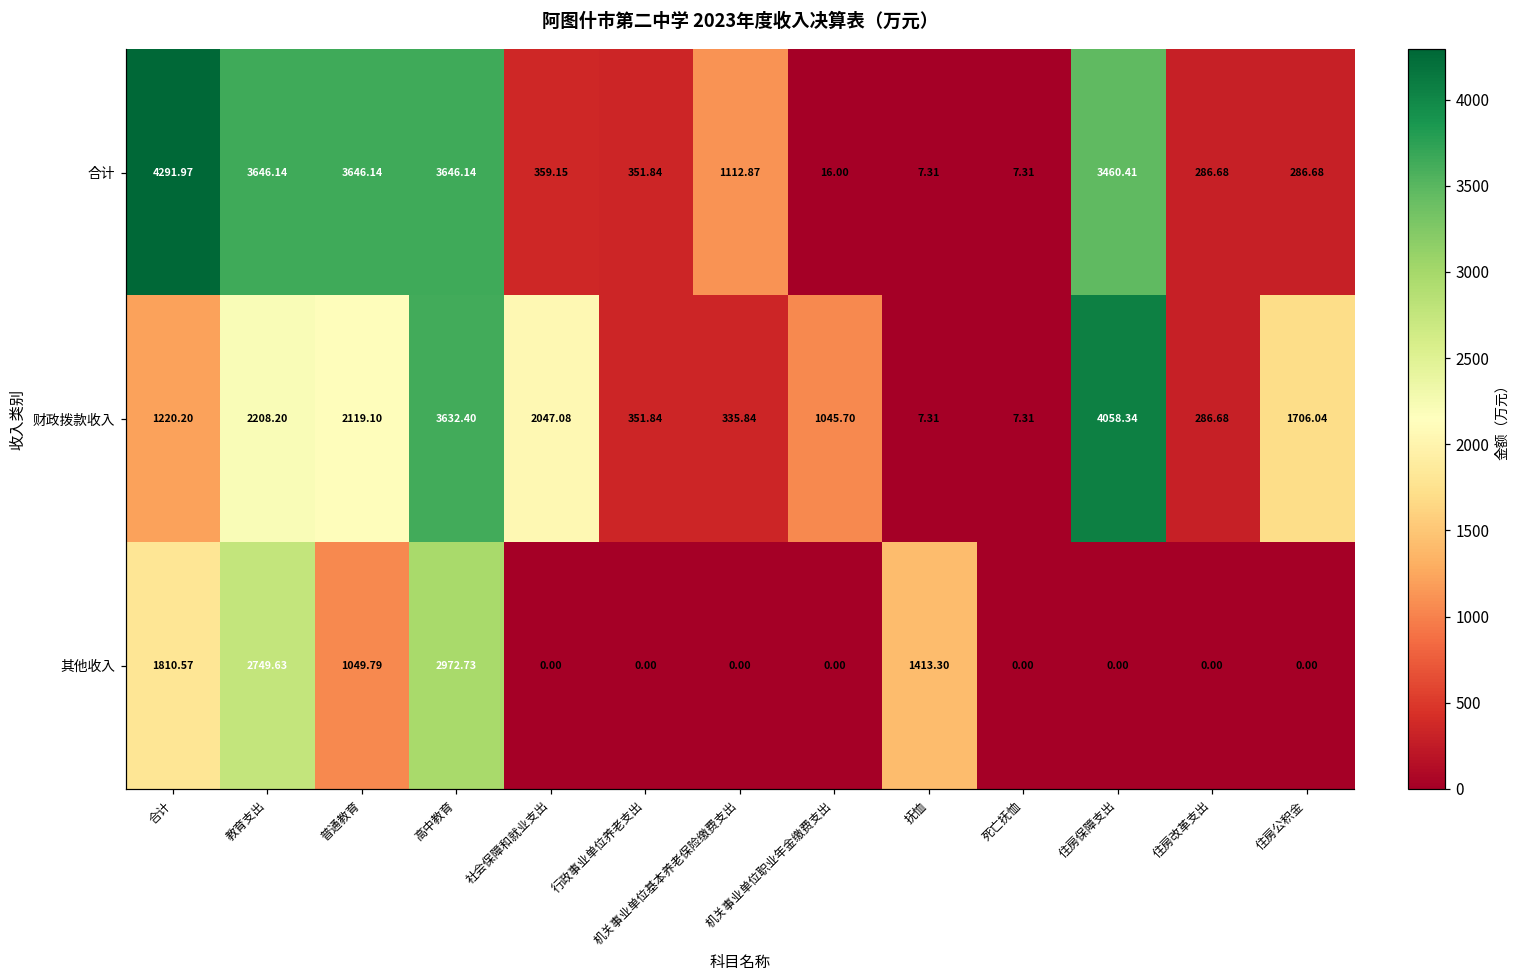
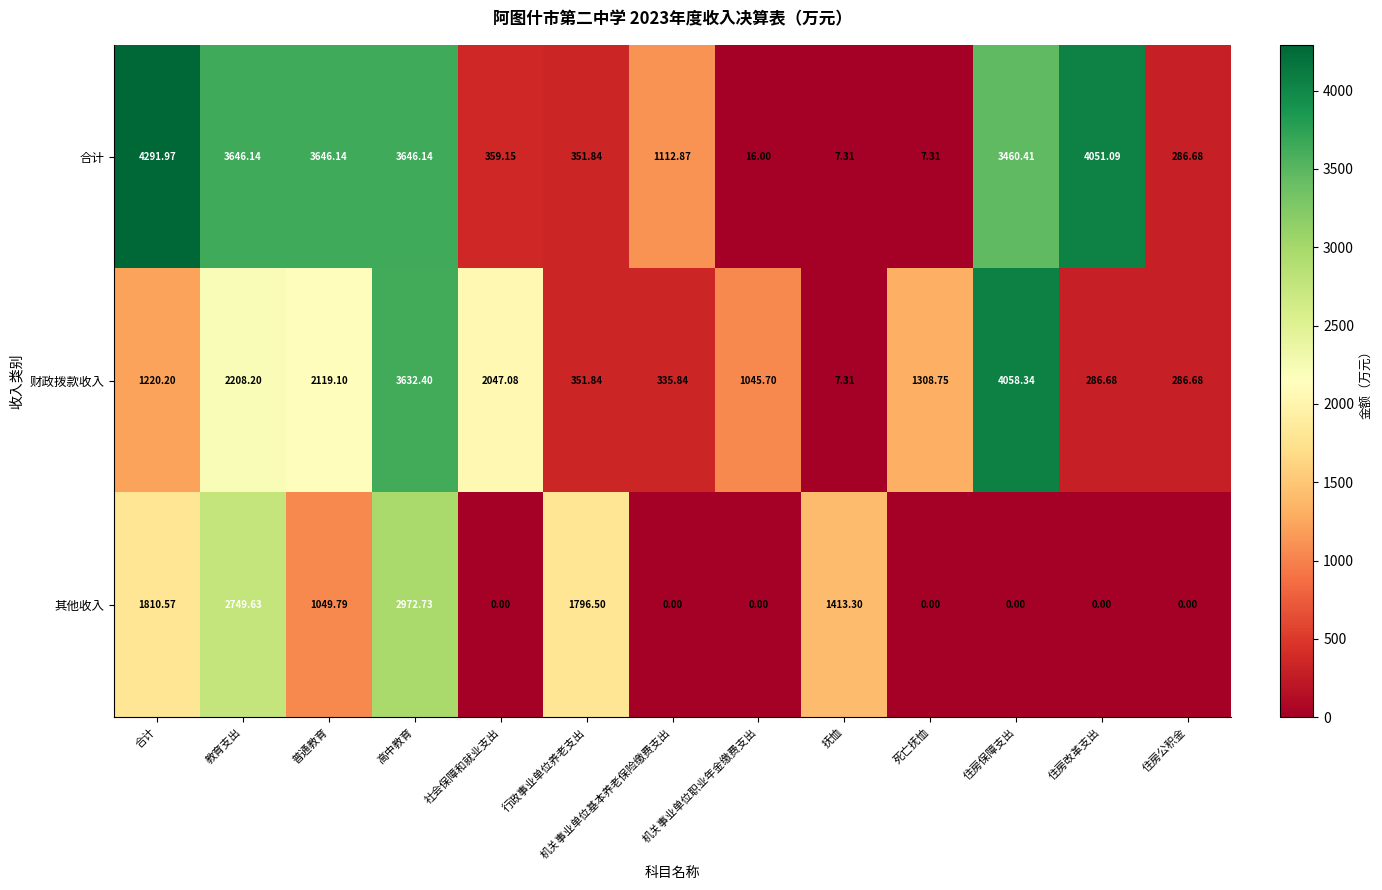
  {
    "合计": {
      "合计": 4291.97,
      "教育支出": 3646.14,
      "普通教育": 3646.14,
      "高中教育": 3646.14,
      "社会保障和就业支出": 359.15,
      "行政事业单位养老支出": 351.84,
      "机关事业单位基本养老保险缴费支出": 1112.87,
      "机关事业单位职业年金缴费支出": 16.00,
      "抚恤": 7.31,
      "死亡抚恤": 7.31,
      "住房保障支出": 3460.41,
-     "住房改革支出": 286.68,
+     "住房改革支出": 4051.09,
      "住房公积金": 286.68
    },
    "财政拨款收入": {
      "合计": 1220.20,
      "教育支出": 2208.20,
      "普通教育": 2119.10,
      "高中教育": 3632.40,
      "社会保障和就业支出": 2047.08,
      "行政事业单位养老支出": 351.84,
      "机关事业单位基本养老保险缴费支出": 335.84,
      "机关事业单位职业年金缴费支出": 1045.70,
      "抚恤": 7.31,
-     "死亡抚恤": 7.31,
+     "死亡抚恤": 1308.75,
      "住房保障支出": 4058.34,
      "住房改革支出": 286.68,
-     "住房公积金": 1706.04
+     "住房公积金": 286.68
    },
    "其他收入": {
      "合计": 1810.57,
      "教育支出": 2749.63,
      "普通教育": 1049.79,
      "高中教育": 2972.73,
      "社会保障和就业支出": 0.00,
-     "行政事业单位养老支出": 0.00,
+     "行政事业单位养老支出": 1796.50,
      "机关事业单位基本养老保险缴费支出": 0.00,
      "机关事业单位职业年金缴费支出": 0.00,
      "抚恤": 1413.30,
      "死亡抚恤": 0.00,
      "住房保障支出": 0.00,
      "住房改革支出": 0.00,
      "住房公积金": 0.00
    }
  }
